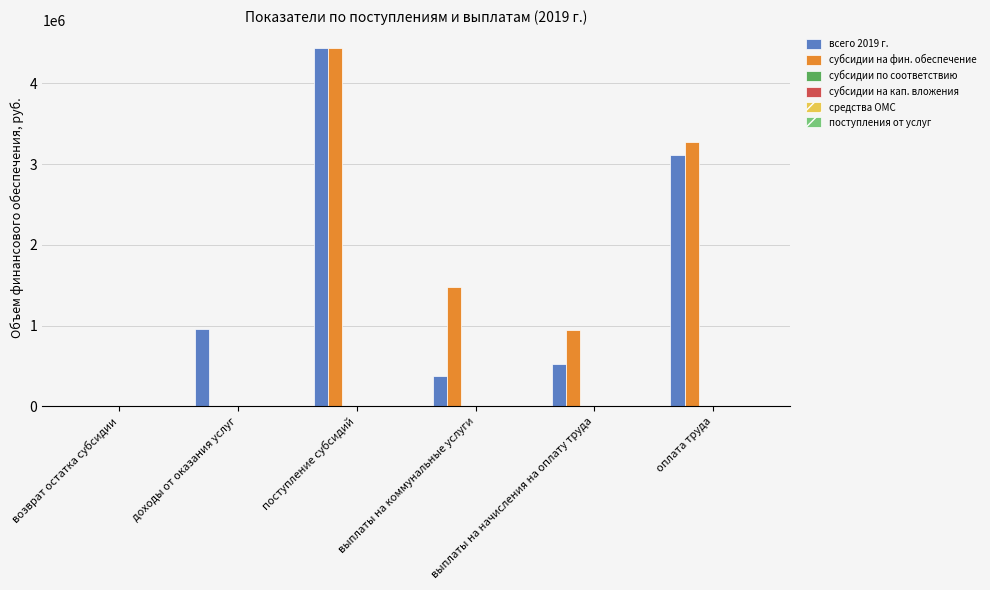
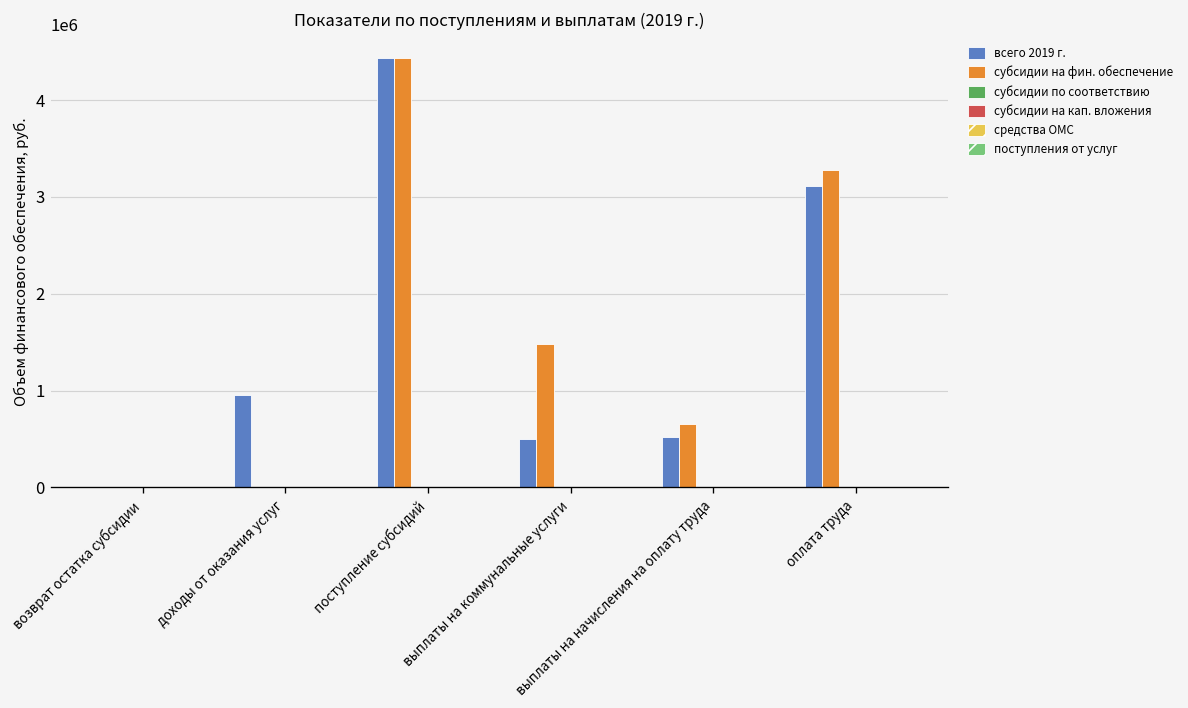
  {
    "всего 2019 г.": {
      "возврат остатка субсидии": 0,
      "доходы от оказания услуг": 1000000,
      "поступление субсидий": 4400000,
-     "выплаты на коммунальные услуги": 400000,
+     "выплаты на коммунальные услуги": 500000,
      "выплаты на начисления на оплату труда": 500000,
      "оплата труда": 3100000
    },
    "субсидии на фин. обеспечение": {
      "возврат остатка субсидии": 0,
      "доходы от оказания услуг": 0,
      "поступление субсидий": 4400000,
      "выплаты на коммунальные услуги": 1500000,
-     "выплаты на начисления на оплату труда": 900000,
+     "выплаты на начисления на оплату труда": 700000,
      "оплата труда": 3300000
    },
    "субсидии на кап. вложения": {
      "возврат остатка субсидии": 0,
      "доходы от оказания услуг": 0,
      "поступление субсидий": 0,
      "выплаты на коммунальные услуги": 0,
      "выплаты на начисления на оплату труда": 0,
      "оплата труда": 0
    },
    "средства ОМС": {
      "возврат остатка субсидии": 0,
      "доходы от оказания услуг": 0,
      "поступление субсидий": 0,
      "выплаты на коммунальные услуги": 0,
      "выплаты на начисления на оплату труда": 0,
      "оплата труда": 0
    }
  }
